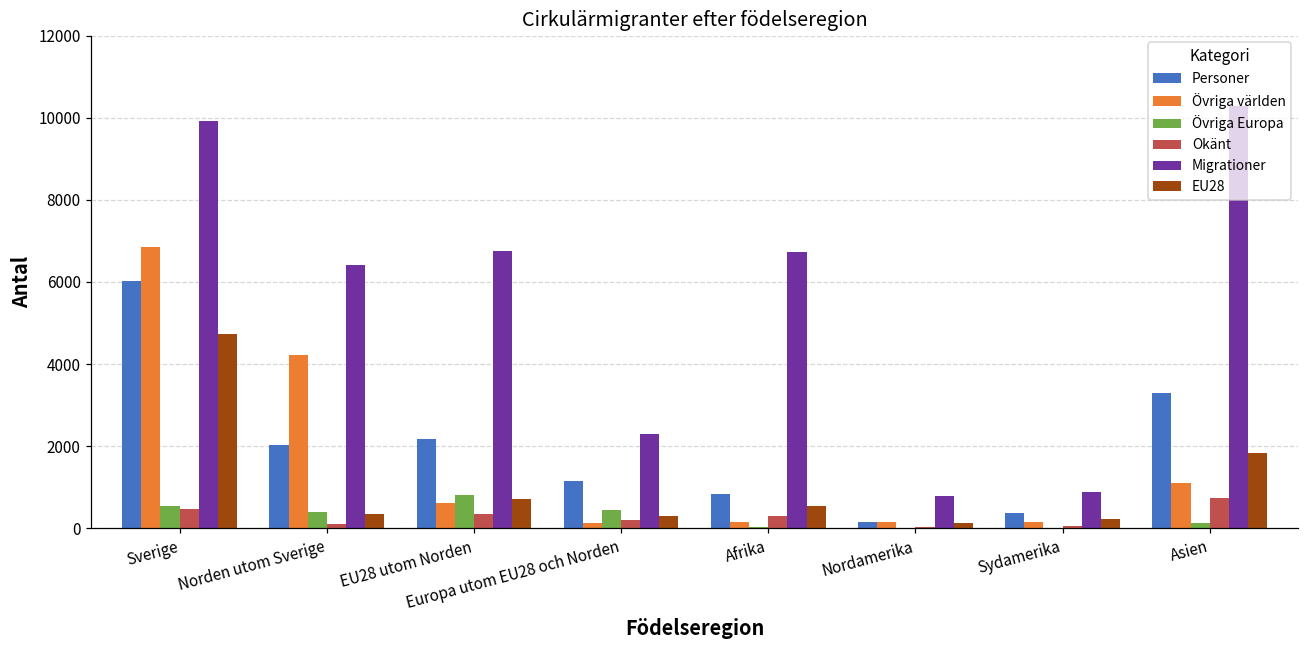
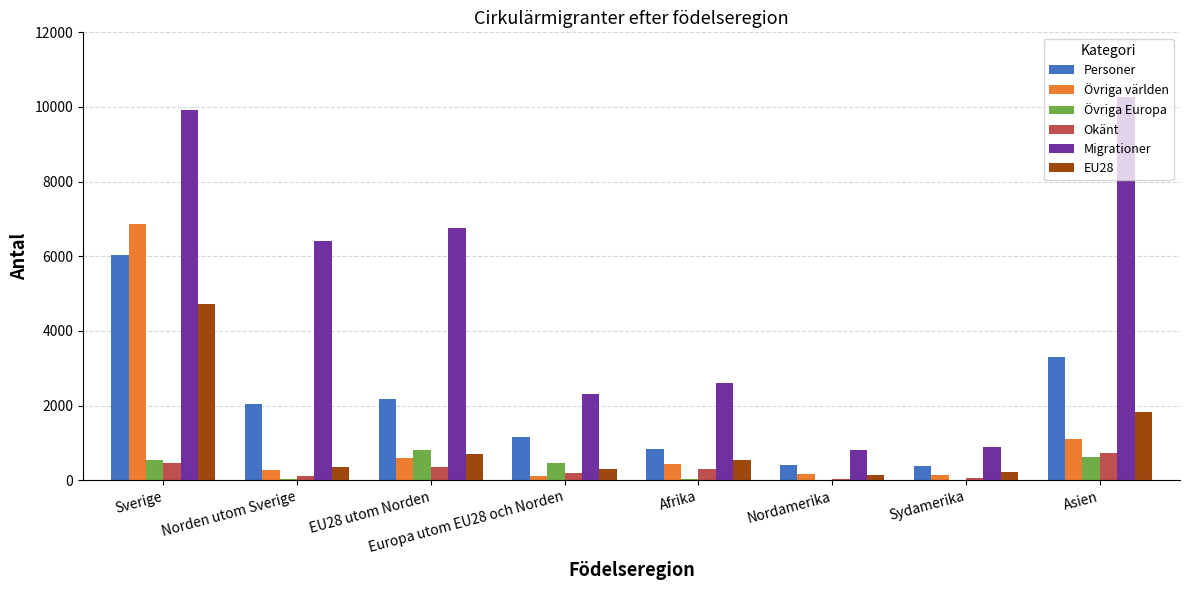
  {
    "Personer": {
      "Sverige": 6000,
      "Norden utom Sverige": 2000,
      "EU28 utom Norden": 2200,
      "Europa utom EU28 och Norden": 1100,
      "Afrika": 800,
-     "Nordamerika": 100,
+     "Nordamerika": 400,
      "Sydamerika": 400,
      "Asien": 3300
    },
    "Övriga världen": {
      "Sverige": 6900,
-     "Norden utom Sverige": 4200,
+     "Norden utom Sverige": 300,
      "EU28 utom Norden": 600,
      "Europa utom EU28 och Norden": 100,
-     "Afrika": 100,
+     "Afrika": 400,
      "Nordamerika": 200,
      "Sydamerika": 100,
      "Asien": 1100
    },
    "Övriga Europa": {
      "Sverige": 500,
-     "Norden utom Sverige": 400,
+     "Norden utom Sverige": 0,
      "EU28 utom Norden": 800,
      "Europa utom EU28 och Norden": 500,
-     "Asien": 100
+     "Asien": 600
    },
    "Okänt": {
      "Sverige": 500,
      "Norden utom Sverige": 100,
      "EU28 utom Norden": 300,
      "Europa utom EU28 och Norden": 200,
      "Afrika": 300,
      "Asien": 700
    },
    "Migrationer": {
      "Sverige": 9900,
      "Norden utom Sverige": 6400,
      "EU28 utom Norden": 6700,
      "Europa utom EU28 och Norden": 2300,
-     "Afrika": 6700,
+     "Afrika": 2600,
      "Nordamerika": 800,
      "Sydamerika": 900
    },
    "EU28": {
      "Sverige": 4700,
      "Norden utom Sverige": 400,
      "EU28 utom Norden": 700,
      "Europa utom EU28 och Norden": 300,
      "Afrika": 500,
      "Nordamerika": 100,
      "Sydamerika": 200,
      "Asien": 1800
    }
  }
